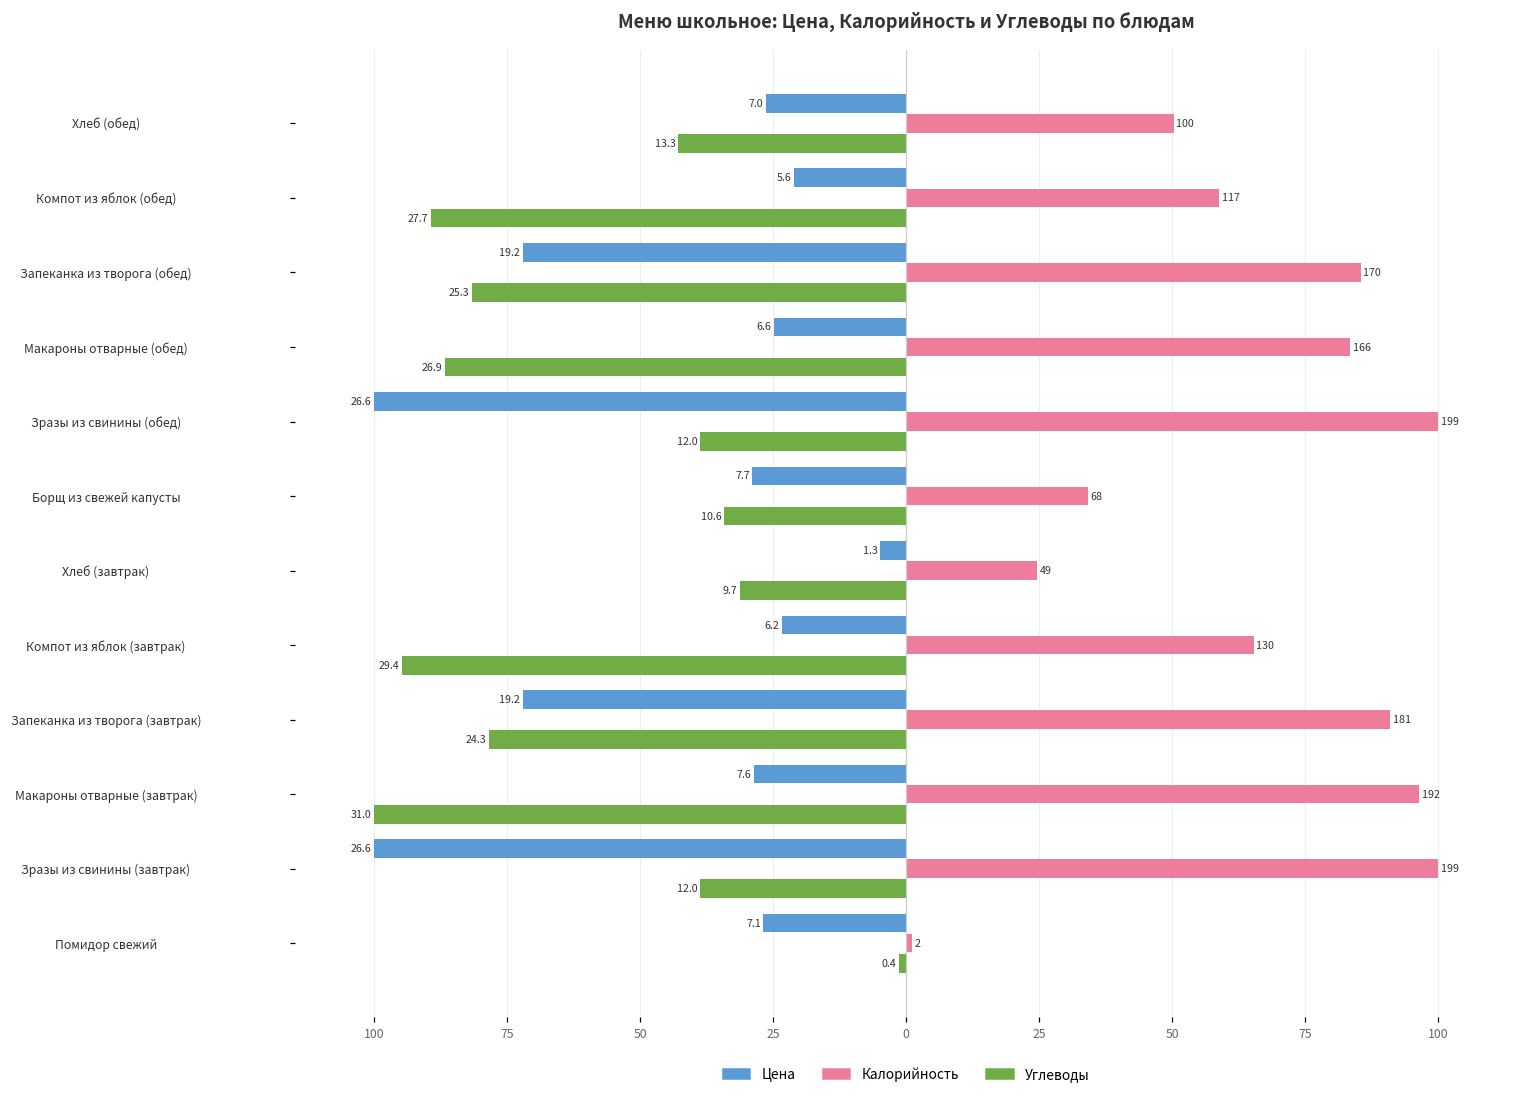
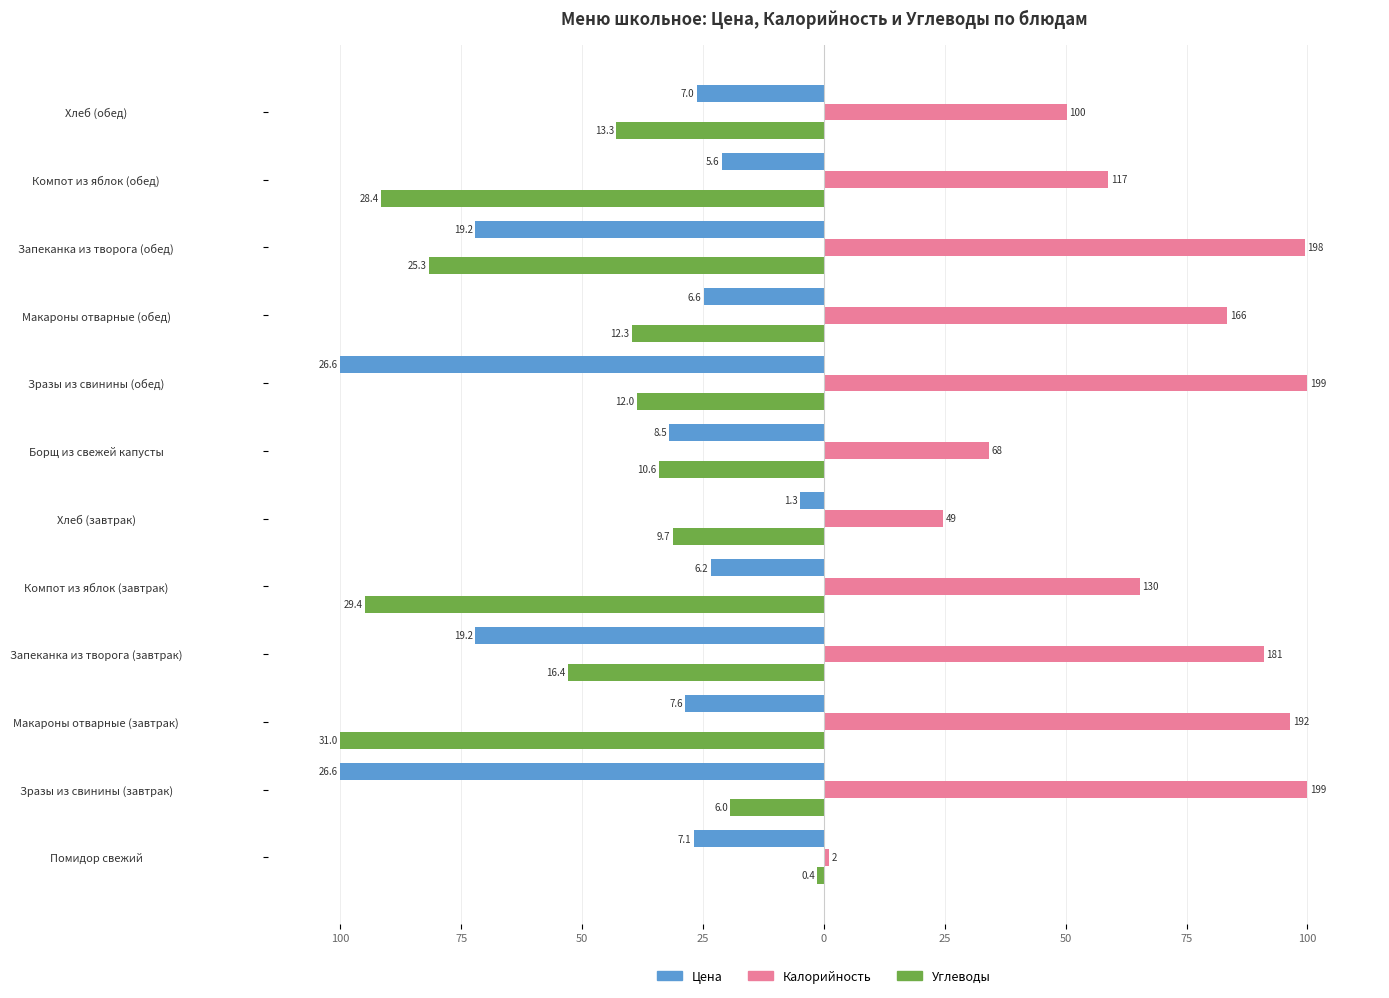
  {
    "Цена": {
-     "Борщ из свежей капусты": 7.7
+     "Борщ из свежей капусты": 8.5
    },
    "Калорийность": {
-     "Запеканка из творога (обед)": 170
+     "Запеканка из творога (обед)": 198
    },
    "Углеводы": {
-     "Компот из яблок (обед)": 27.7,
-     "Макароны отварные (обед)": 26.9,
-     "Запеканка из творога (завтрак)": 24.3,
-     "Зразы из свинины (завтрак)": 12.0
+     "Компот из яблок (обед)": 28.4,
+     "Макароны отварные (обед)": 12.3,
+     "Запеканка из творога (завтрак)": 16.4,
+     "Зразы из свинины (завтрак)": 6.0
    }
  }
